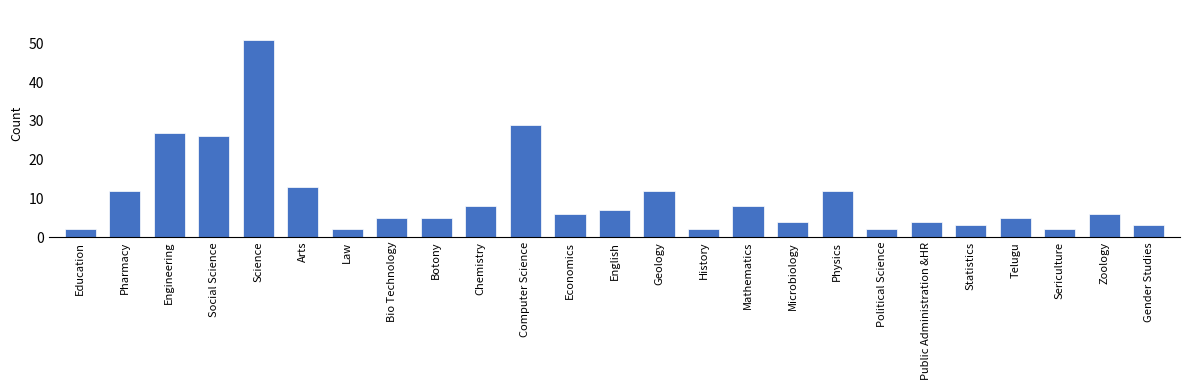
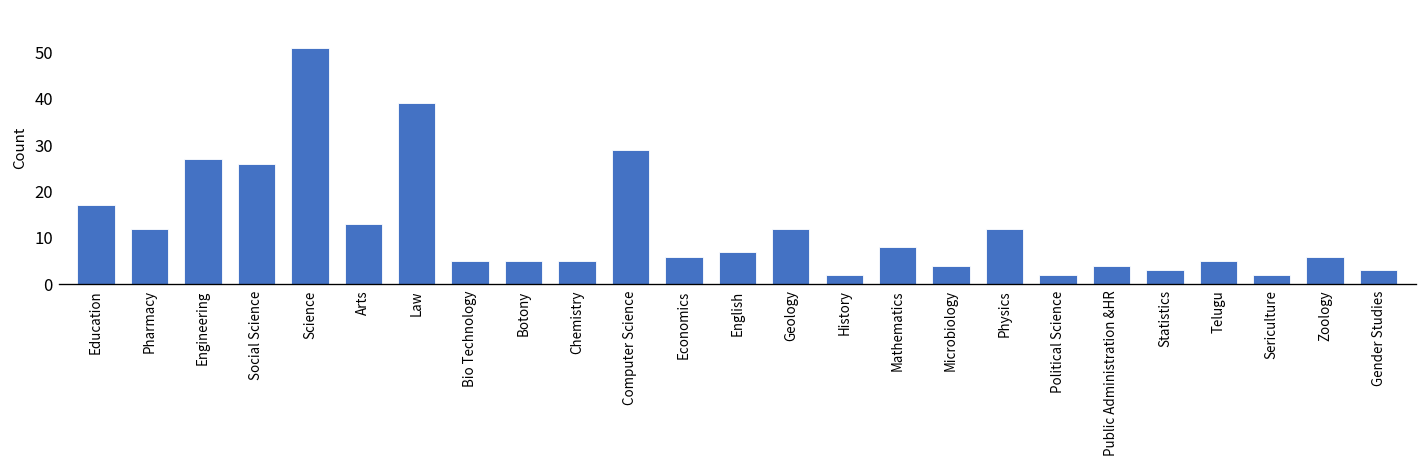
  {
-   "Education": 2,
+   "Education": 17,
    "Pharmacy": 12,
    "Engineering": 27,
    "Social Science": 26,
    "Science": 51,
    "Arts": 13,
-   "Law": 2,
+   "Law": 39,
    "Bio Technology": 5,
    "Botony": 5,
-   "Chemistry": 8,
+   "Chemistry": 5,
    "Computer Science": 29,
    "Economics": 6,
    "English": 7,
    "Geology": 12,
    "History": 2,
    "Mathematics": 8,
    "Microbiology": 4,
    "Physics": 12,
    "Political Science": 2,
    "Public Administration &HR": 4,
    "Statistics": 3,
    "Telugu": 5,
    "Sericulture": 2,
    "Zoology": 6,
    "Gender Studies": 3
  }
